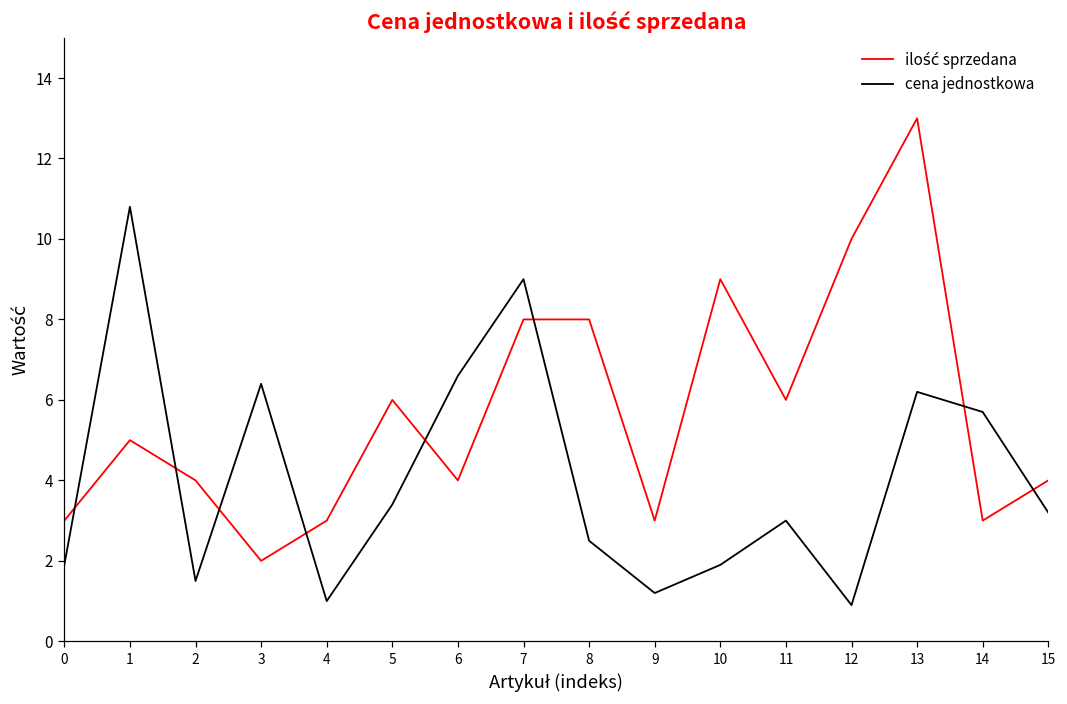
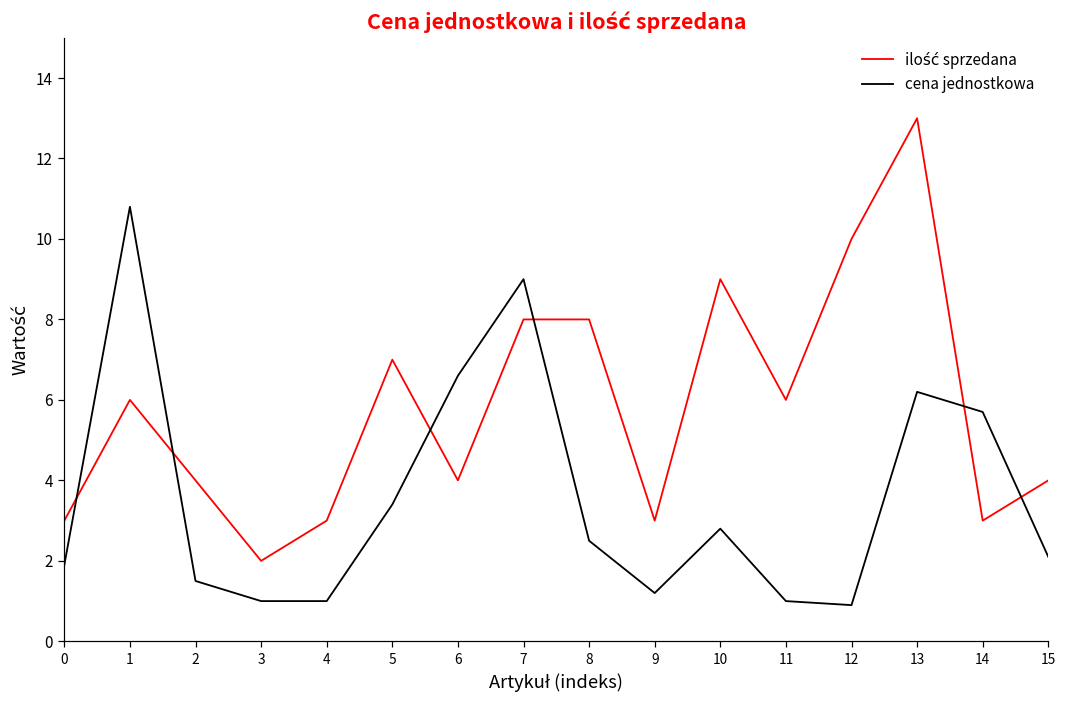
  {
    "ilość sprzedana": {
      "0": 3,
-     "1": 5,
+     "1": 6,
      "2": 4,
      "3": 2,
      "4": 3,
-     "5": 6,
+     "5": 7,
      "6": 4,
      "7": 8,
      "8": 8,
      "9": 3,
      "10": 9,
      "11": 6,
      "12": 10,
      "13": 13,
      "14": 3,
      "15": 4
    },
    "cena jednostkowa": {
      "0": 1.9,
      "1": 10.8,
      "2": 1.5,
-     "3": 6.4,
+     "3": 1.0,
      "4": 1.0,
      "5": 3.4,
      "6": 6.6,
      "7": 9.0,
      "8": 2.5,
      "9": 1.2,
-     "10": 1.9,
-     "11": 3,
+     "10": 2.8,
+     "11": 1,
      "12": 0.9,
      "13": 6.2,
      "14": 5.7,
-     "15": 3.2
+     "15": 2.1
    }
  }
